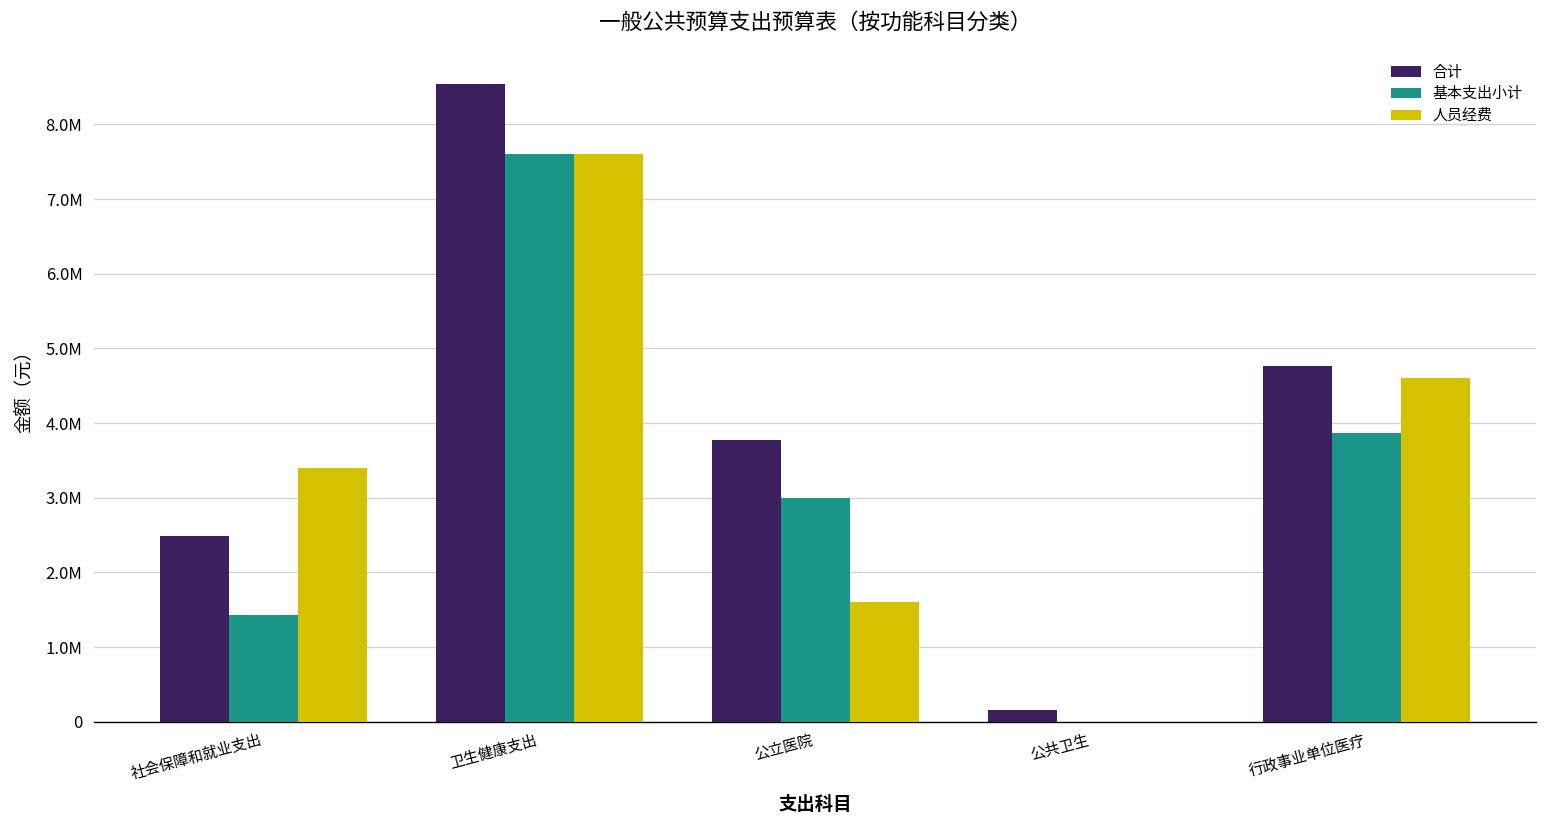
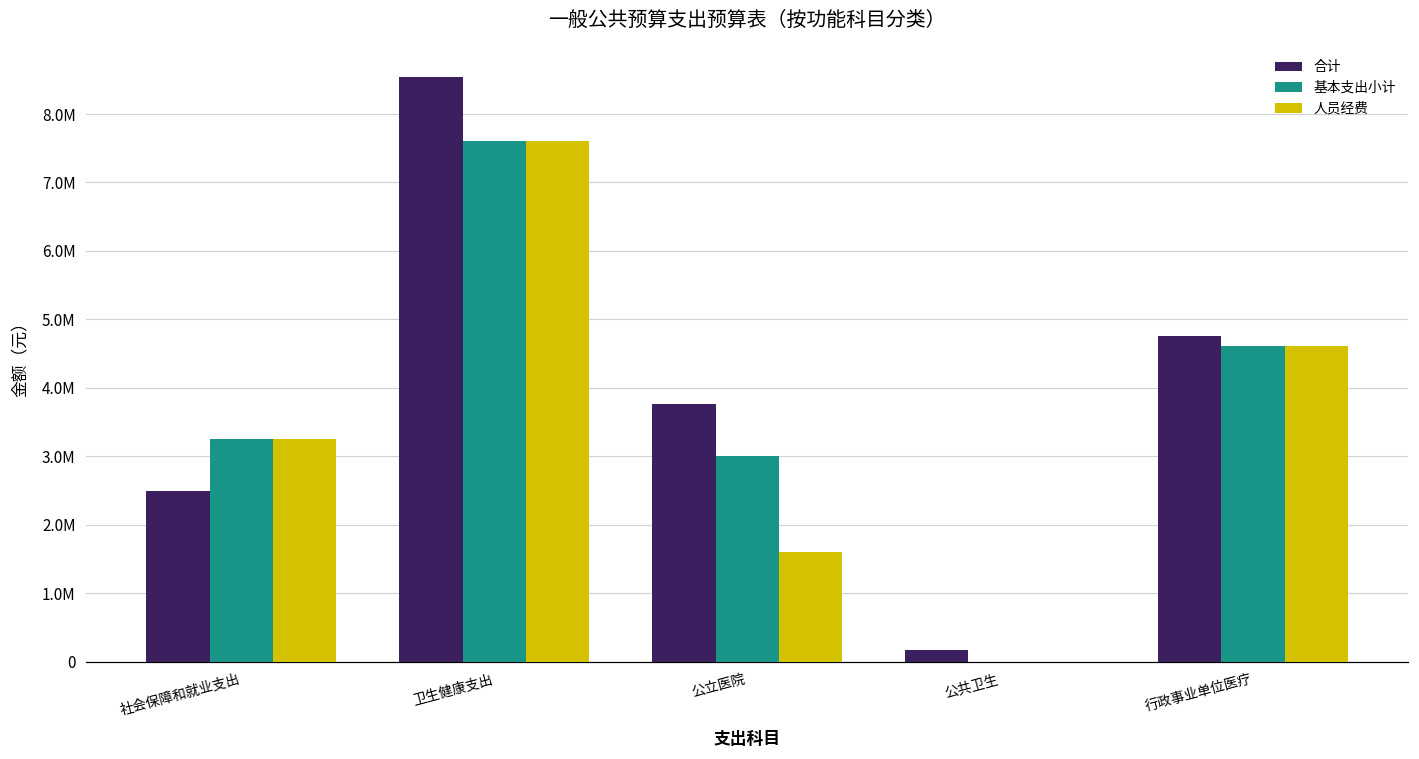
  {
    "合计": {
      "社会保障和就业支出": 2500000,
      "卫生健康支出": 8500000,
      "公立医院": 3800000,
      "公共卫生": 200000,
      "行政事业单位医疗": 4800000
    },
    "基本支出小计": {
-     "社会保障和就业支出": 1400000,
+     "社会保障和就业支出": 3300000,
      "卫生健康支出": 7600000,
      "公立医院": 3000000,
      "公共卫生": 0,
-     "行政事业单位医疗": 3900000
+     "行政事业单位医疗": 4600000
    },
    "人员经费": {
-     "社会保障和就业支出": 3400000,
+     "社会保障和就业支出": 3300000,
      "卫生健康支出": 7600000,
      "公立医院": 1600000,
      "公共卫生": 0,
      "行政事业单位医疗": 4600000
    }
  }
